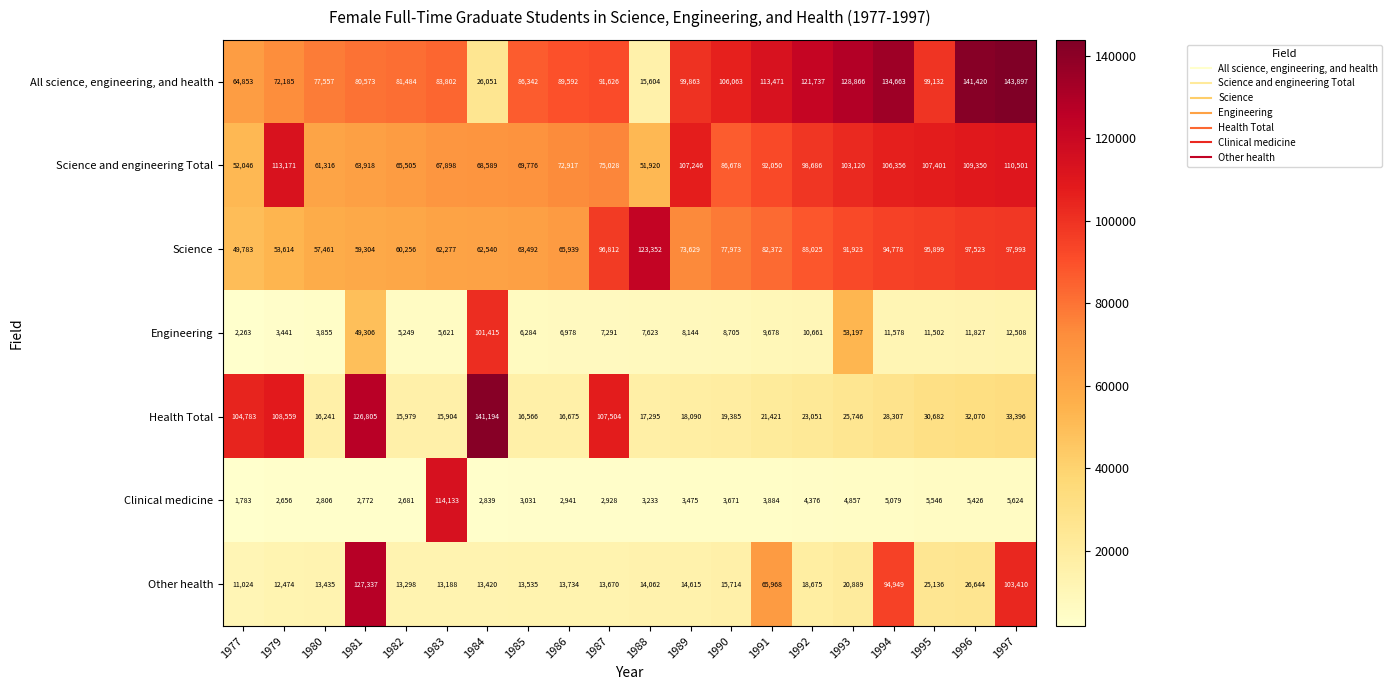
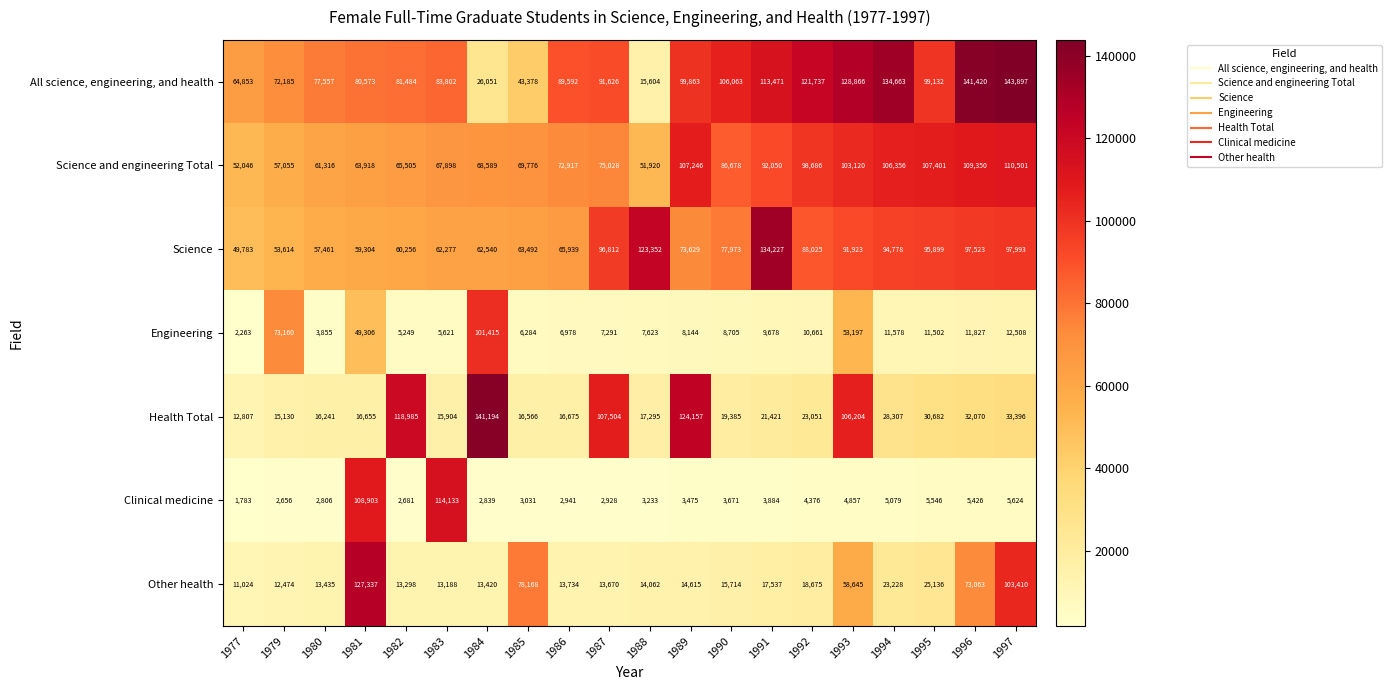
  {
    "All science, engineering, and health": {
      "1977": "64,853",
      "1979": "72,185",
      "1980": "77,557",
      "1981": "80,573",
      "1982": "81,484",
      "1983": "83,802",
      "1984": "26,051",
-     "1985": "86,342",
+     "1985": "43,378",
      "1986": "89,592",
      "1987": "91,626",
      "1988": "15,604",
      "1989": "99,863",
      "1990": "106,063",
      "1991": "113,471",
      "1992": "121,737",
      "1993": "128,866",
      "1994": "134,663",
      "1995": "99,132",
      "1996": "141,420",
      "1997": "143,897"
    },
    "Science and engineering Total": {
      "1977": "52,046",
-     "1979": "113,171",
+     "1979": "57,055",
      "1980": "61,316",
      "1981": "63,918",
      "1982": "65,505",
      "1983": "67,898",
      "1984": "68,589",
      "1985": "69,776",
      "1986": "72,917",
      "1987": "75,028",
      "1988": "51,920",
      "1989": "107,246",
      "1990": "86,678",
      "1991": "92,050",
      "1992": "98,686",
      "1993": "103,120",
      "1994": "106,356",
      "1995": "107,401",
      "1996": "109,350",
      "1997": "110,501"
    },
    "Science": {
      "1977": "49,783",
      "1979": "53,614",
      "1980": "57,461",
      "1981": "59,304",
      "1982": "60,256",
      "1983": "62,277",
      "1984": "62,540",
      "1985": "63,492",
      "1986": "65,939",
      "1987": "96,812",
      "1988": "123,352",
      "1989": "73,629",
      "1990": "77,973",
-     "1991": "82,372",
+     "1991": "134,227",
      "1992": "88,025",
      "1993": "91,923",
      "1994": "94,778",
      "1995": "95,899",
      "1996": "97,523",
      "1997": "97,993"
    },
    "Engineering": {
      "1977": "2,263",
-     "1979": "3,441",
+     "1979": "73,160",
      "1980": "3,855",
      "1981": "49,306",
      "1982": "5,249",
      "1983": "5,621",
      "1984": "101,415",
      "1985": "6,284",
      "1986": "6,978",
      "1987": "7,291",
      "1988": "7,623",
      "1989": "8,144",
      "1990": "8,705",
      "1991": "9,678",
      "1992": "10,661",
      "1993": "53,197",
      "1994": "11,578",
      "1995": "11,502",
      "1996": "11,827",
      "1997": "12,508"
    },
    "Health Total": {
-     "1977": "104,783",
-     "1979": "108,559",
+     "1977": "12,807",
+     "1979": "15,130",
      "1980": "16,241",
-     "1981": "126,805",
-     "1982": "15,979",
+     "1981": "16,655",
+     "1982": "118,985",
      "1983": "15,904",
      "1984": "141,194",
      "1985": "16,566",
      "1986": "16,675",
      "1987": "107,504",
      "1988": "17,295",
-     "1989": "18,090",
+     "1989": "124,157",
      "1990": "19,385",
      "1991": "21,421",
      "1992": "23,051",
-     "1993": "25,746",
+     "1993": "106,204",
      "1994": "28,307",
      "1995": "30,682",
      "1996": "32,070",
      "1997": "33,396"
    },
    "Clinical medicine": {
      "1977": "1,783",
      "1979": "2,656",
      "1980": "2,806",
-     "1981": "2,772",
+     "1981": "108,903",
      "1982": "2,681",
      "1983": "114,133",
      "1984": "2,839",
      "1985": "3,031",
      "1986": "2,941",
      "1987": "2,928",
      "1988": "3,233",
      "1989": "3,475",
      "1990": "3,671",
      "1991": "3,884",
      "1992": "4,376",
      "1993": "4,857",
      "1994": "5,079",
      "1995": "5,546",
      "1996": "5,426",
      "1997": "5,624"
    },
    "Other health": {
      "1977": "11,024",
      "1979": "12,474",
      "1980": "13,435",
      "1981": "127,337",
      "1982": "13,298",
      "1983": "13,188",
      "1984": "13,420",
-     "1985": "13,535",
+     "1985": "78,168",
      "1986": "13,734",
      "1987": "13,670",
      "1988": "14,062",
      "1989": "14,615",
      "1990": "15,714",
-     "1991": "65,968",
+     "1991": "17,537",
      "1992": "18,675",
-     "1993": "20,889",
-     "1994": "94,949",
+     "1993": "58,645",
+     "1994": "23,228",
      "1995": "25,136",
-     "1996": "26,644",
+     "1996": "73,063",
      "1997": "103,410"
    }
  }
